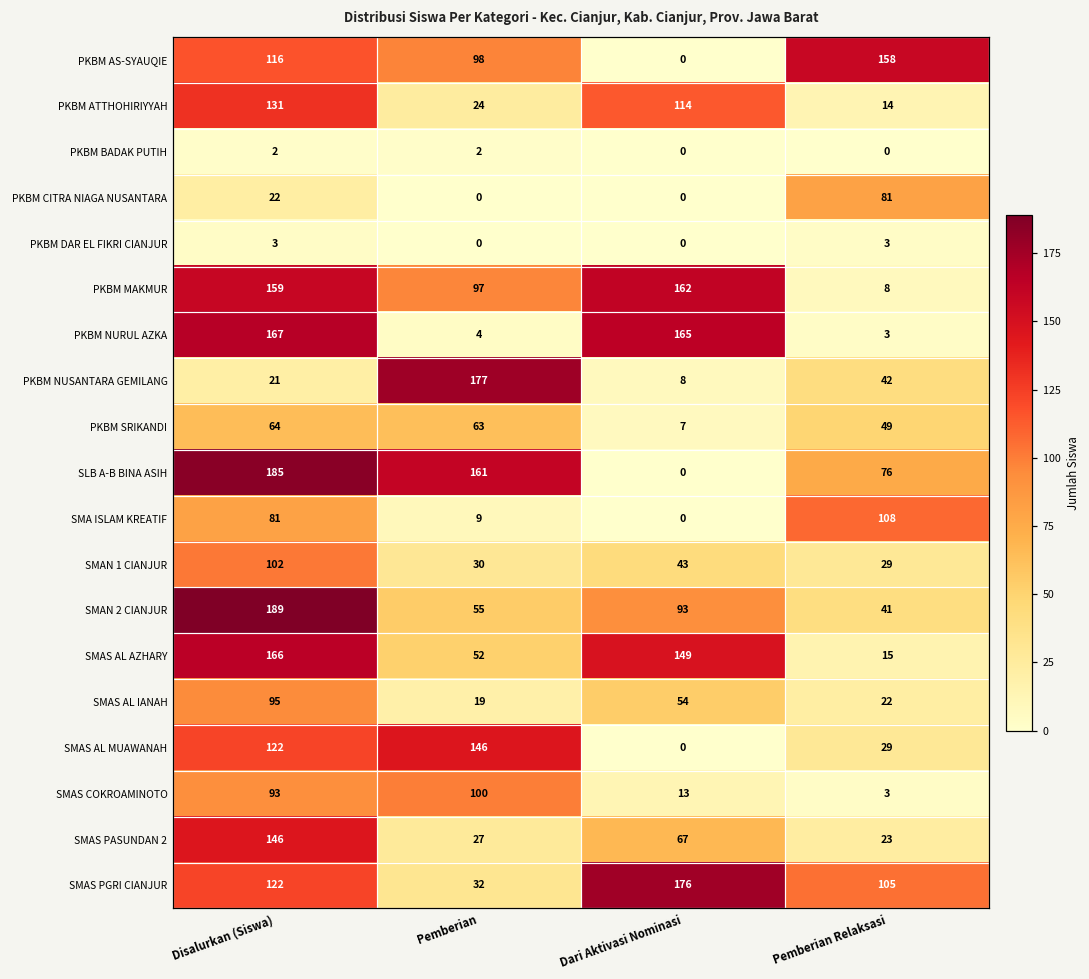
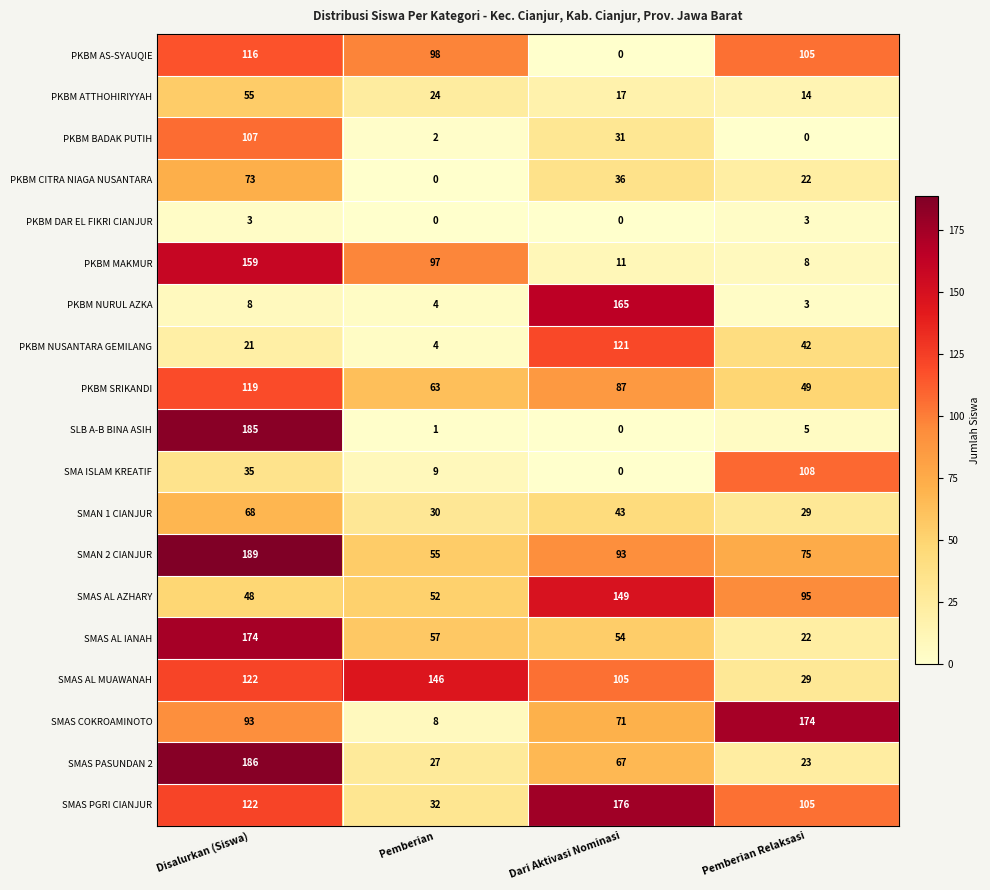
  {
    "PKBM AS-SYAUQIE": {
      "Disalurkan (Siswa)": 116,
      "Pemberian": 98,
      "Dari Aktivasi Nominasi": 0,
-     "Pemberian Relaksasi": 158
+     "Pemberian Relaksasi": 105
    },
    "PKBM ATTHOHIRIYYAH": {
-     "Disalurkan (Siswa)": 131,
+     "Disalurkan (Siswa)": 55,
      "Pemberian": 24,
-     "Dari Aktivasi Nominasi": 114,
+     "Dari Aktivasi Nominasi": 17,
      "Pemberian Relaksasi": 14
    },
    "PKBM BADAK PUTIH": {
-     "Disalurkan (Siswa)": 2,
+     "Disalurkan (Siswa)": 107,
      "Pemberian": 2,
-     "Dari Aktivasi Nominasi": 0,
+     "Dari Aktivasi Nominasi": 31,
      "Pemberian Relaksasi": 0
    },
    "PKBM CITRA NIAGA NUSANTARA": {
-     "Disalurkan (Siswa)": 22,
+     "Disalurkan (Siswa)": 73,
      "Pemberian": 0,
-     "Dari Aktivasi Nominasi": 0,
-     "Pemberian Relaksasi": 81
+     "Dari Aktivasi Nominasi": 36,
+     "Pemberian Relaksasi": 22
    },
    "PKBM DAR EL FIKRI CIANJUR": {
      "Disalurkan (Siswa)": 3,
      "Pemberian": 0,
      "Dari Aktivasi Nominasi": 0,
      "Pemberian Relaksasi": 3
    },
    "PKBM MAKMUR": {
      "Disalurkan (Siswa)": 159,
      "Pemberian": 97,
-     "Dari Aktivasi Nominasi": 162,
+     "Dari Aktivasi Nominasi": 11,
      "Pemberian Relaksasi": 8
    },
    "PKBM NURUL AZKA": {
-     "Disalurkan (Siswa)": 167,
+     "Disalurkan (Siswa)": 8,
      "Pemberian": 4,
      "Dari Aktivasi Nominasi": 165,
      "Pemberian Relaksasi": 3
    },
    "PKBM NUSANTARA GEMILANG": {
      "Disalurkan (Siswa)": 21,
-     "Pemberian": 177,
-     "Dari Aktivasi Nominasi": 8,
+     "Pemberian": 4,
+     "Dari Aktivasi Nominasi": 121,
      "Pemberian Relaksasi": 42
    },
    "PKBM SRIKANDI": {
-     "Disalurkan (Siswa)": 64,
+     "Disalurkan (Siswa)": 119,
      "Pemberian": 63,
-     "Dari Aktivasi Nominasi": 7,
+     "Dari Aktivasi Nominasi": 87,
      "Pemberian Relaksasi": 49
    },
    "SLB A-B BINA ASIH": {
      "Disalurkan (Siswa)": 185,
-     "Pemberian": 161,
+     "Pemberian": 1,
      "Dari Aktivasi Nominasi": 0,
-     "Pemberian Relaksasi": 76
+     "Pemberian Relaksasi": 5
    },
    "SMA ISLAM KREATIF": {
-     "Disalurkan (Siswa)": 81,
+     "Disalurkan (Siswa)": 35,
      "Pemberian": 9,
      "Dari Aktivasi Nominasi": 0,
      "Pemberian Relaksasi": 108
    },
    "SMAN 1 CIANJUR": {
-     "Disalurkan (Siswa)": 102,
+     "Disalurkan (Siswa)": 68,
      "Pemberian": 30,
      "Dari Aktivasi Nominasi": 43,
      "Pemberian Relaksasi": 29
    },
    "SMAN 2 CIANJUR": {
      "Disalurkan (Siswa)": 189,
      "Pemberian": 55,
      "Dari Aktivasi Nominasi": 93,
-     "Pemberian Relaksasi": 41
+     "Pemberian Relaksasi": 75
    },
    "SMAS AL AZHARY": {
-     "Disalurkan (Siswa)": 166,
+     "Disalurkan (Siswa)": 48,
      "Pemberian": 52,
      "Dari Aktivasi Nominasi": 149,
-     "Pemberian Relaksasi": 15
+     "Pemberian Relaksasi": 95
    },
    "SMAS AL IANAH": {
-     "Disalurkan (Siswa)": 95,
-     "Pemberian": 19,
+     "Disalurkan (Siswa)": 174,
+     "Pemberian": 57,
      "Dari Aktivasi Nominasi": 54,
      "Pemberian Relaksasi": 22
    },
    "SMAS AL MUAWANAH": {
      "Disalurkan (Siswa)": 122,
      "Pemberian": 146,
-     "Dari Aktivasi Nominasi": 0,
+     "Dari Aktivasi Nominasi": 105,
      "Pemberian Relaksasi": 29
    },
    "SMAS COKROAMINOTO": {
      "Disalurkan (Siswa)": 93,
-     "Pemberian": 100,
-     "Dari Aktivasi Nominasi": 13,
-     "Pemberian Relaksasi": 3
+     "Pemberian": 8,
+     "Dari Aktivasi Nominasi": 71,
+     "Pemberian Relaksasi": 174
    },
    "SMAS PASUNDAN 2": {
-     "Disalurkan (Siswa)": 146,
+     "Disalurkan (Siswa)": 186,
      "Pemberian": 27,
      "Dari Aktivasi Nominasi": 67,
      "Pemberian Relaksasi": 23
    },
    "SMAS PGRI CIANJUR": {
      "Disalurkan (Siswa)": 122,
      "Pemberian": 32,
      "Dari Aktivasi Nominasi": 176,
      "Pemberian Relaksasi": 105
    }
  }
